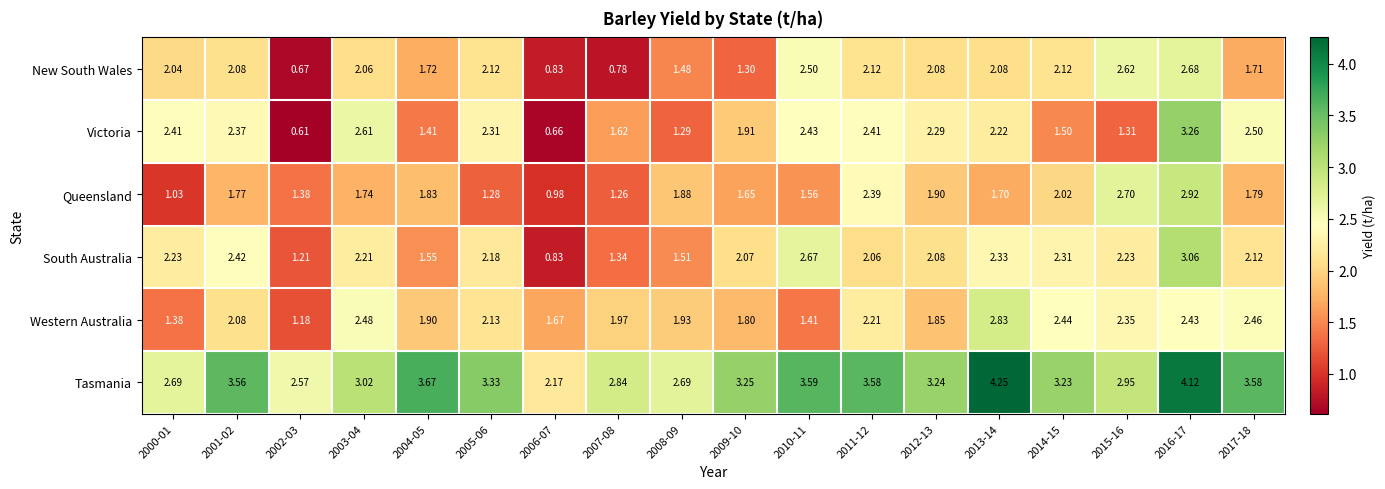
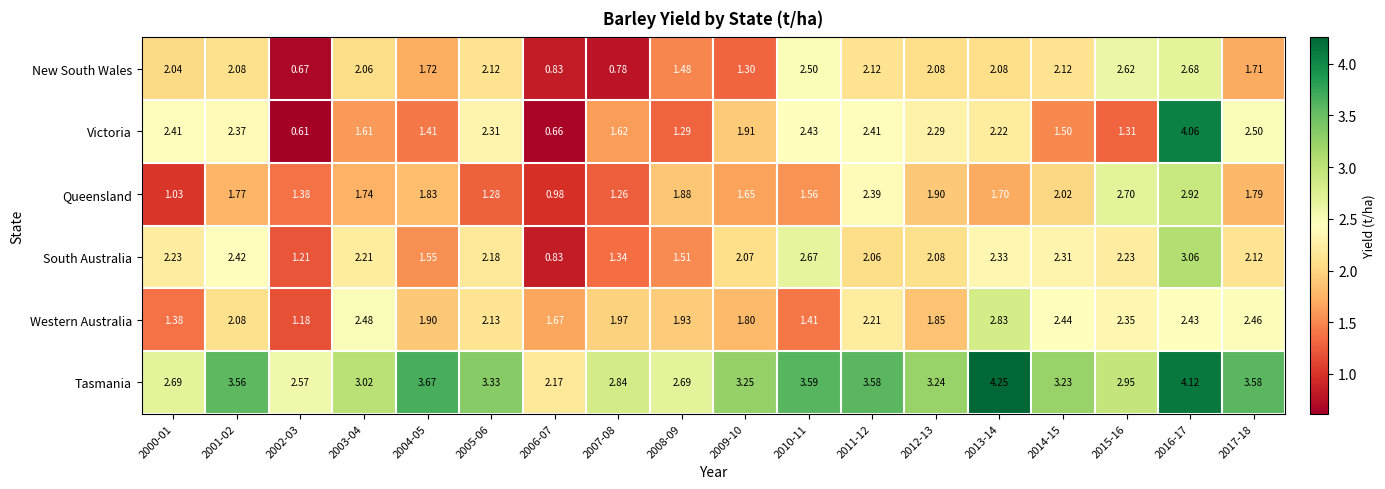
  {
    "New South Wales": {
      "2000-01": 2.04,
      "2001-02": 2.08,
      "2002-03": 0.67,
      "2003-04": 2.06,
      "2004-05": 1.72,
      "2005-06": 2.12,
      "2006-07": 0.83,
      "2007-08": 0.78,
      "2008-09": 1.48,
      "2009-10": 1.30,
      "2010-11": 2.50,
      "2011-12": 2.12,
      "2012-13": 2.08,
      "2013-14": 2.08,
      "2014-15": 2.12,
      "2015-16": 2.62,
      "2016-17": 2.68,
      "2017-18": 1.71
    },
    "Victoria": {
      "2000-01": 2.41,
      "2001-02": 2.37,
      "2002-03": 0.61,
-     "2003-04": 2.61,
+     "2003-04": 1.61,
      "2004-05": 1.41,
      "2005-06": 2.31,
      "2006-07": 0.66,
      "2007-08": 1.62,
      "2008-09": 1.29,
      "2009-10": 1.91,
      "2010-11": 2.43,
      "2011-12": 2.41,
      "2012-13": 2.29,
      "2013-14": 2.22,
      "2014-15": 1.50,
      "2015-16": 1.31,
-     "2016-17": 3.26,
+     "2016-17": 4.06,
      "2017-18": 2.50
    },
    "Queensland": {
      "2000-01": 1.03,
      "2001-02": 1.77,
      "2002-03": 1.38,
      "2003-04": 1.74,
      "2004-05": 1.83,
      "2005-06": 1.28,
      "2006-07": 0.98,
      "2007-08": 1.26,
      "2008-09": 1.88,
      "2009-10": 1.65,
      "2010-11": 1.56,
      "2011-12": 2.39,
      "2012-13": 1.90,
      "2013-14": 1.70,
      "2014-15": 2.02,
      "2015-16": 2.70,
      "2016-17": 2.92,
      "2017-18": 1.79
    },
    "South Australia": {
      "2000-01": 2.23,
      "2001-02": 2.42,
      "2002-03": 1.21,
      "2003-04": 2.21,
      "2004-05": 1.55,
      "2005-06": 2.18,
      "2006-07": 0.83,
      "2007-08": 1.34,
      "2008-09": 1.51,
      "2009-10": 2.07,
      "2010-11": 2.67,
      "2011-12": 2.06,
      "2012-13": 2.08,
      "2013-14": 2.33,
      "2014-15": 2.31,
      "2015-16": 2.23,
      "2016-17": 3.06,
      "2017-18": 2.12
    },
    "Western Australia": {
      "2000-01": 1.38,
      "2001-02": 2.08,
      "2002-03": 1.18,
      "2003-04": 2.48,
      "2004-05": 1.90,
      "2005-06": 2.13,
      "2006-07": 1.67,
      "2007-08": 1.97,
      "2008-09": 1.93,
      "2009-10": 1.80,
      "2010-11": 1.41,
      "2011-12": 2.21,
      "2012-13": 1.85,
      "2013-14": 2.83,
      "2014-15": 2.44,
      "2015-16": 2.35,
      "2016-17": 2.43,
      "2017-18": 2.46
    },
    "Tasmania": {
      "2000-01": 2.69,
      "2001-02": 3.56,
      "2002-03": 2.57,
      "2003-04": 3.02,
      "2004-05": 3.67,
      "2005-06": 3.33,
      "2006-07": 2.17,
      "2007-08": 2.84,
      "2008-09": 2.69,
      "2009-10": 3.25,
      "2010-11": 3.59,
      "2011-12": 3.58,
      "2012-13": 3.24,
      "2013-14": 4.25,
      "2014-15": 3.23,
      "2015-16": 2.95,
      "2016-17": 4.12,
      "2017-18": 3.58
    }
  }
